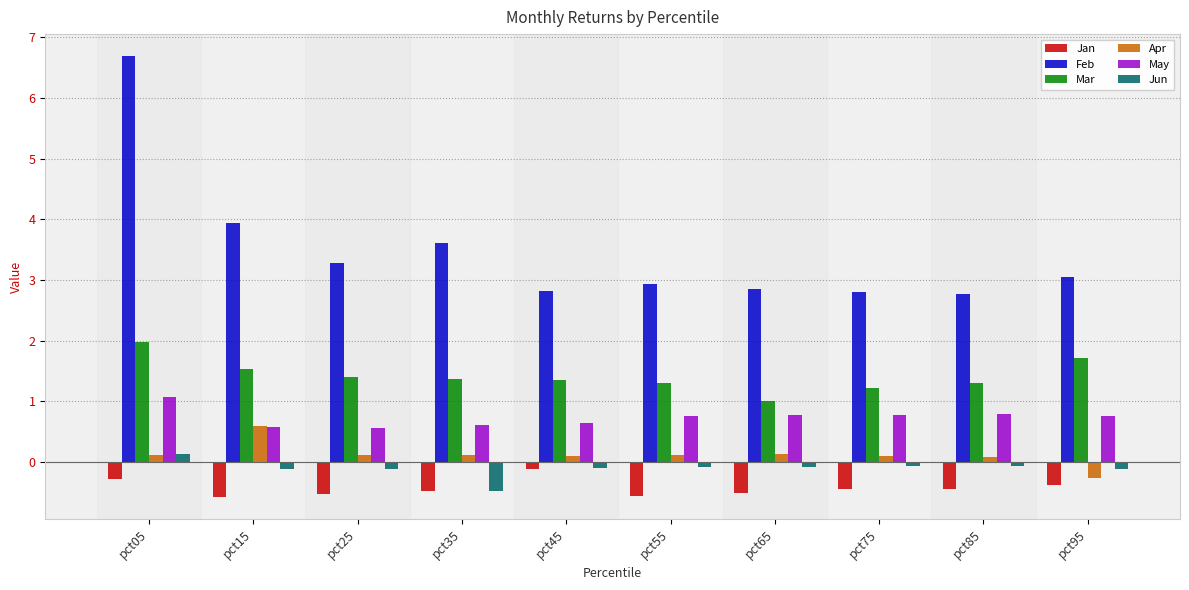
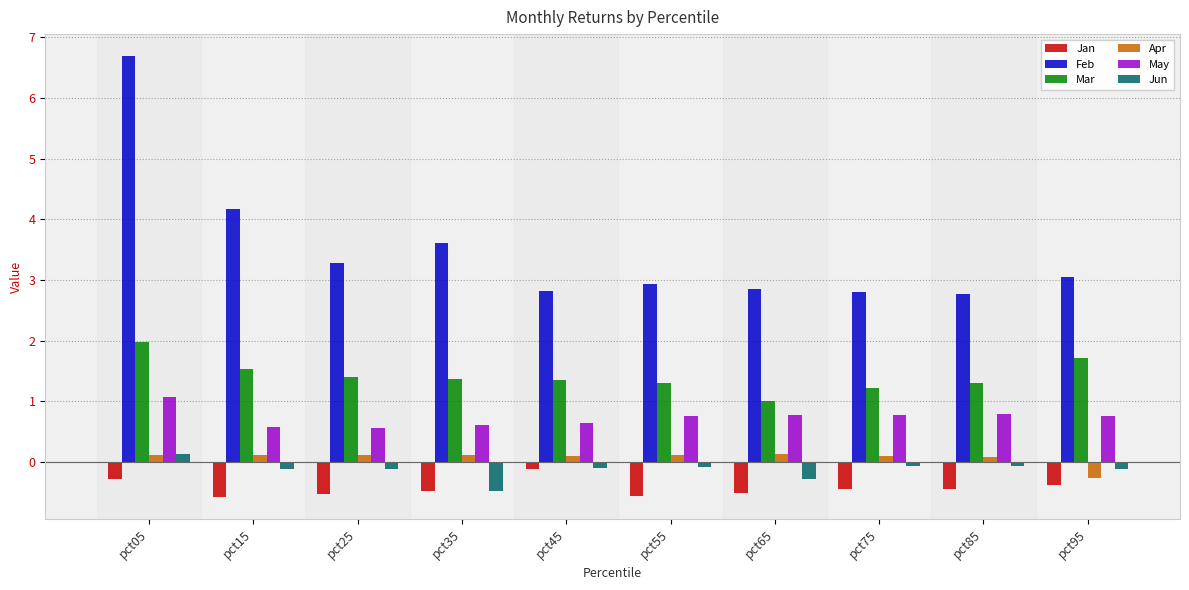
  {
    "Jan": {
      "pct05": -0.3,
      "pct15": -0.6,
      "pct25": -0.5,
      "pct35": -0.5,
      "pct45": -0.1,
      "pct55": -0.5,
      "pct65": -0.5,
      "pct75": -0.4,
      "pct85": -0.4,
      "pct95": -0.4
    },
    "Feb": {
      "pct05": 6.7,
-     "pct15": 3.9,
+     "pct15": 4.2,
      "pct25": 3.3,
      "pct35": 3.6,
      "pct45": 2.8,
      "pct55": 2.9,
      "pct65": 2.9,
      "pct75": 2.8,
      "pct85": 2.8,
      "pct95": 3.0
    },
    "Mar": {
      "pct05": 2.0,
      "pct15": 1.5,
      "pct25": 1.4,
      "pct35": 1.4,
      "pct45": 1.4,
      "pct55": 1.3,
      "pct65": 1.0,
      "pct75": 1.2,
      "pct85": 1.3,
      "pct95": 1.7
    },
    "Apr": {
      "pct05": 0.1,
-     "pct15": 0.6,
+     "pct15": 0.1,
      "pct25": 0.1,
      "pct35": 0.1,
      "pct45": 0.1,
      "pct55": 0.1,
      "pct65": 0.1,
      "pct75": 0.1,
      "pct85": 0.1,
      "pct95": -0.3
    },
    "May": {
      "pct05": 1.1,
      "pct15": 0.6,
      "pct25": 0.6,
      "pct35": 0.6,
      "pct45": 0.7,
      "pct55": 0.8,
      "pct65": 0.8,
      "pct75": 0.8,
      "pct85": 0.8,
      "pct95": 0.8
    },
    "Jun": {
      "pct05": 0.1,
      "pct15": -0.1,
      "pct25": -0.1,
      "pct35": -0.5,
      "pct45": -0.1,
      "pct55": -0.1,
-     "pct65": -0.1,
+     "pct65": -0.3,
      "pct75": -0.1,
      "pct85": -0.1,
      "pct95": -0.1
    }
  }
